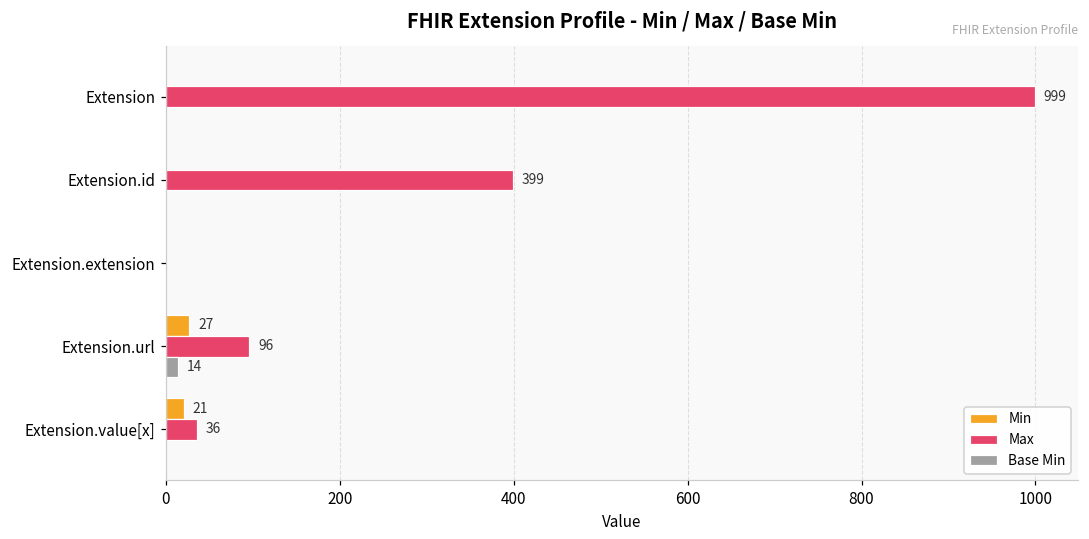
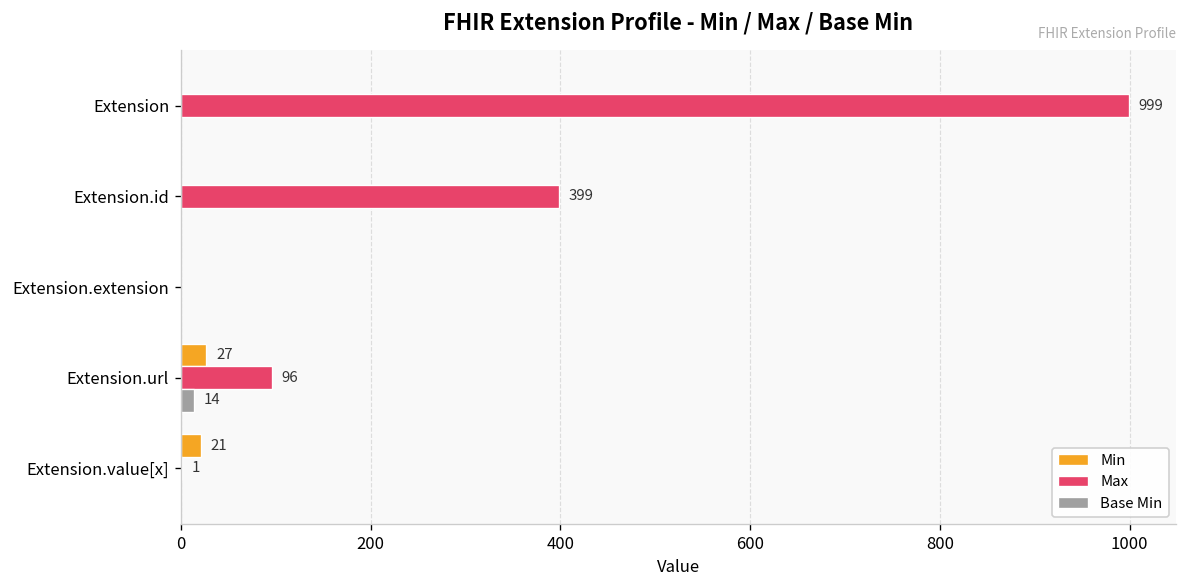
  {
    "Min": {
      "Extension.url": 27,
      "Extension.value[x]": 21
    },
    "Max": {
      "Extension": 999,
      "Extension.id": 399,
      "Extension.url": 96,
-     "Extension.value[x]": 36
+     "Extension.value[x]": 1
    },
    "Base Min": {
      "Extension.url": 14
    }
  }
